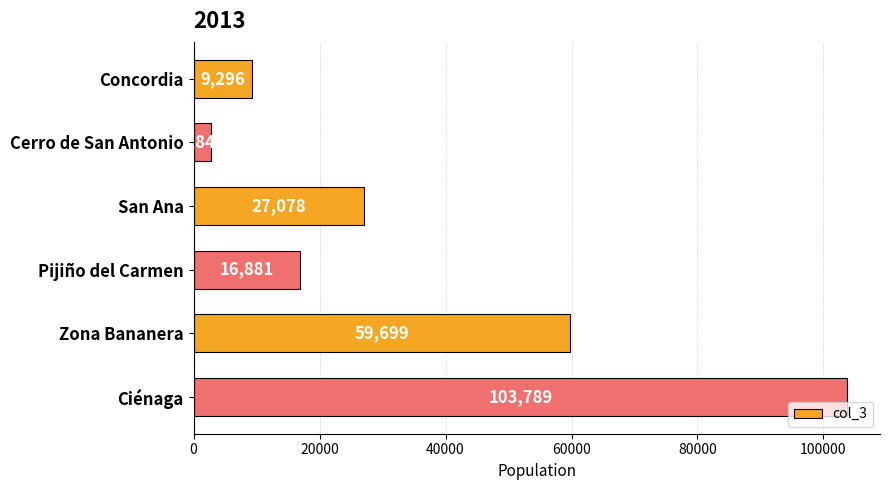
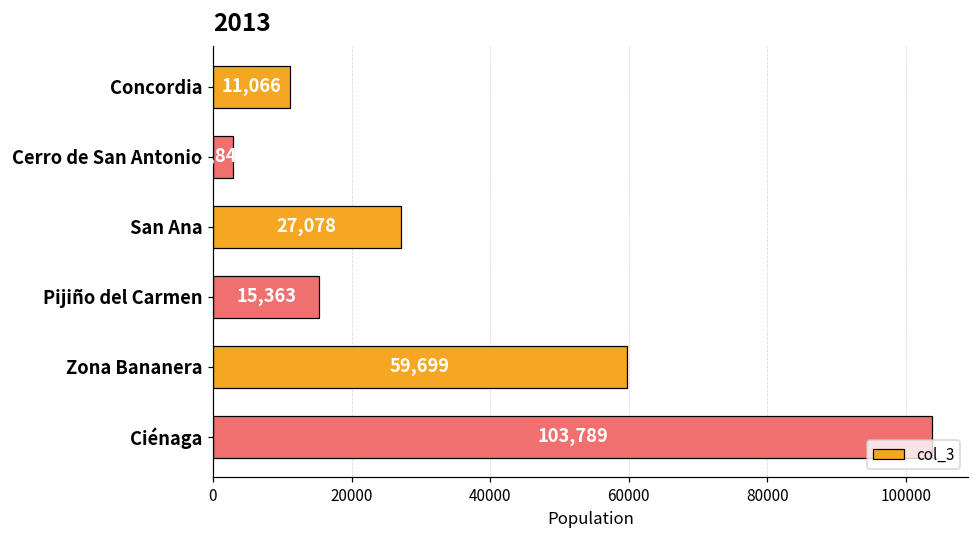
  {
-   "Concordia": "9,296",
+   "Concordia": "11,066",
    "San Ana": "27,078",
-   "Pijiño del Carmen": "16,881",
+   "Pijiño del Carmen": "15,363",
    "Zona Bananera": "59,699",
    "Ciénaga": "103,789"
  }
